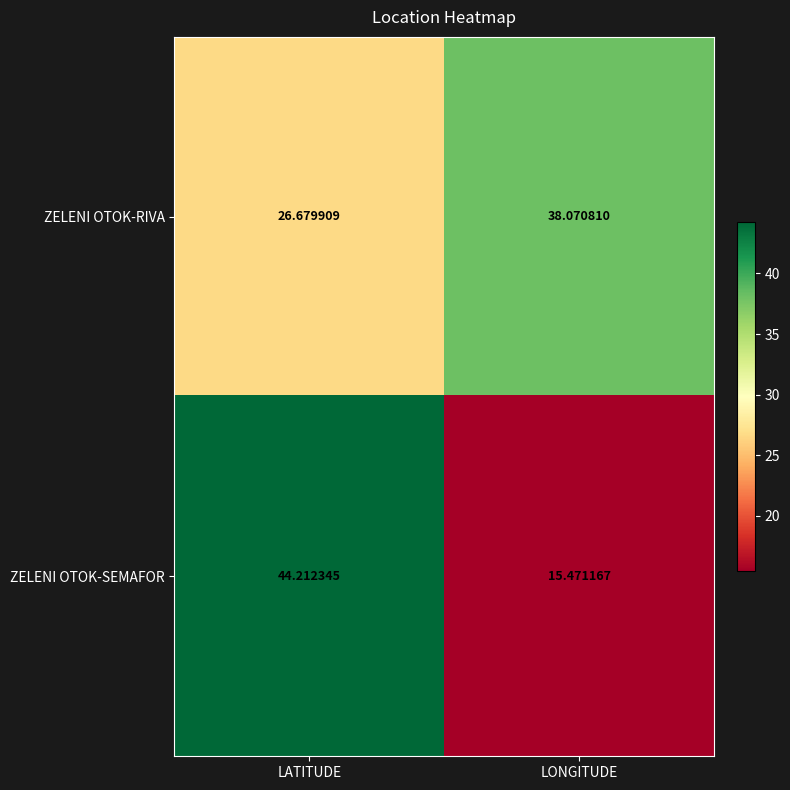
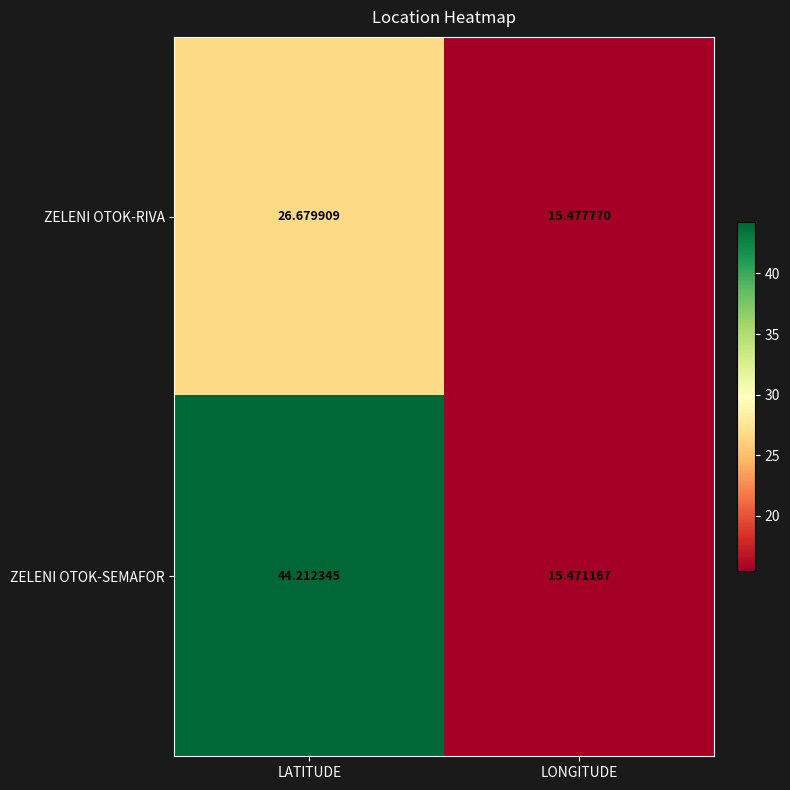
  {
    "ZELENI OTOK-RIVA": {
      "LATITUDE": 26.679909,
-     "LONGITUDE": 38.070810
+     "LONGITUDE": 15.477770
    },
    "ZELENI OTOK-SEMAFOR": {
      "LATITUDE": 44.212345,
      "LONGITUDE": 15.471167
    }
  }
